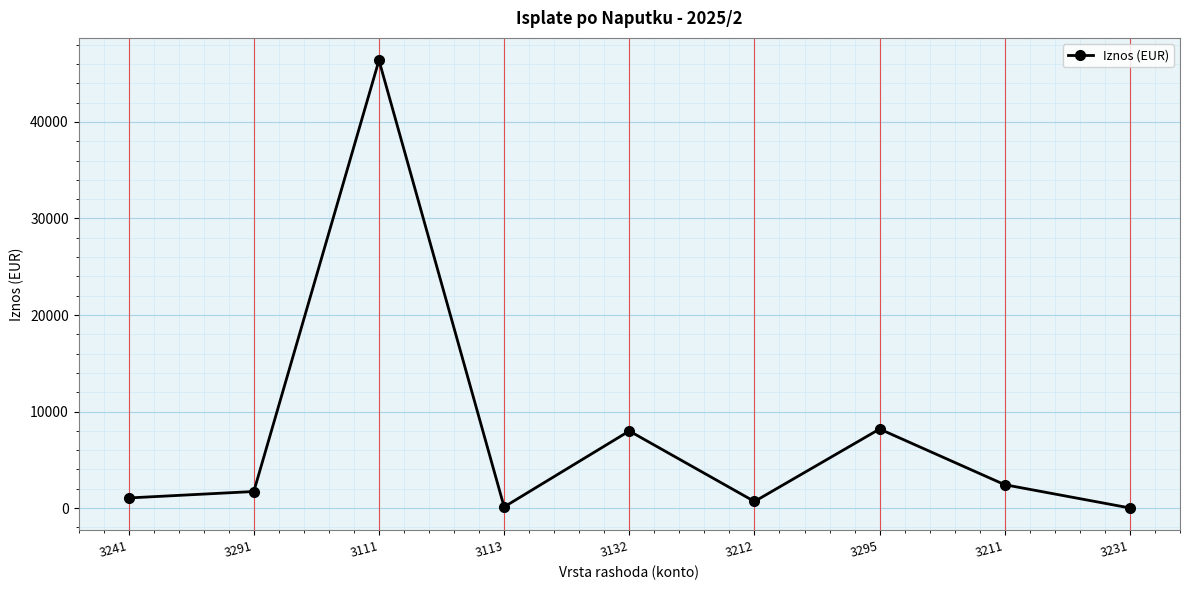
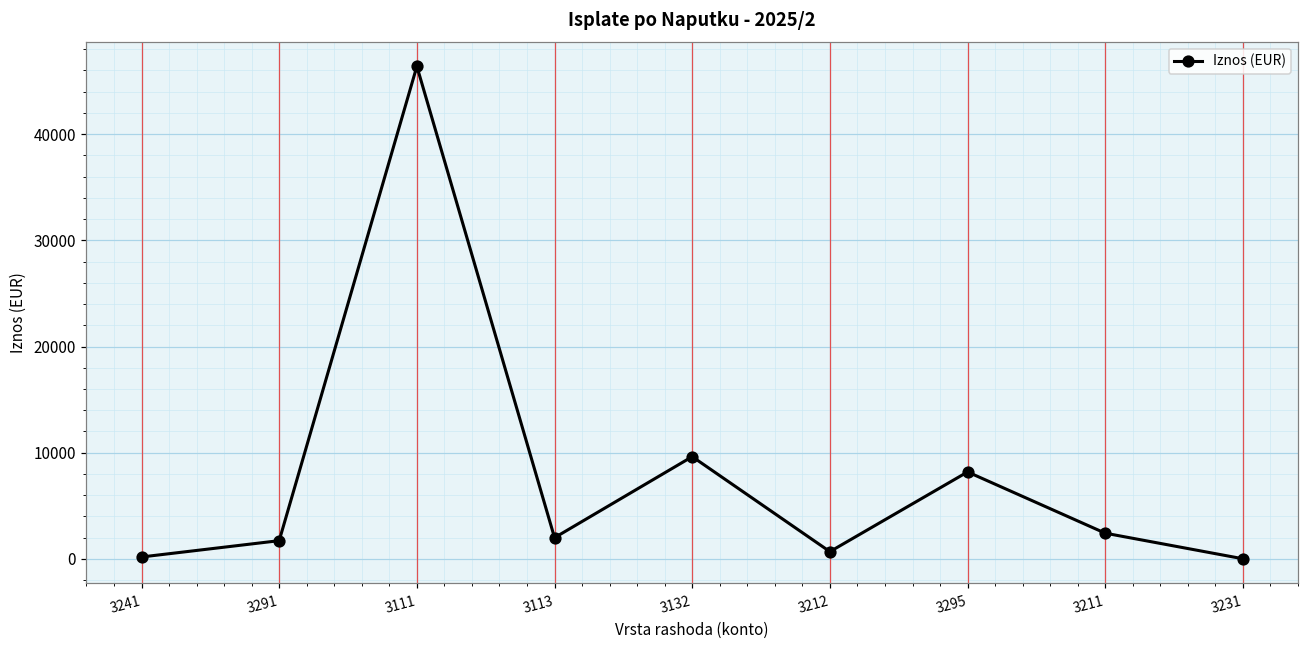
  {
-   "3241": 1000,
+   "3241": 0,
    "3291": 2000,
    "3111": 46000,
-   "3113": 0,
-   "3132": 8000,
+   "3113": 2000,
+   "3132": 10000,
    "3212": 1000,
    "3295": 8000,
    "3211": 2000,
    "3231": 0
  }
